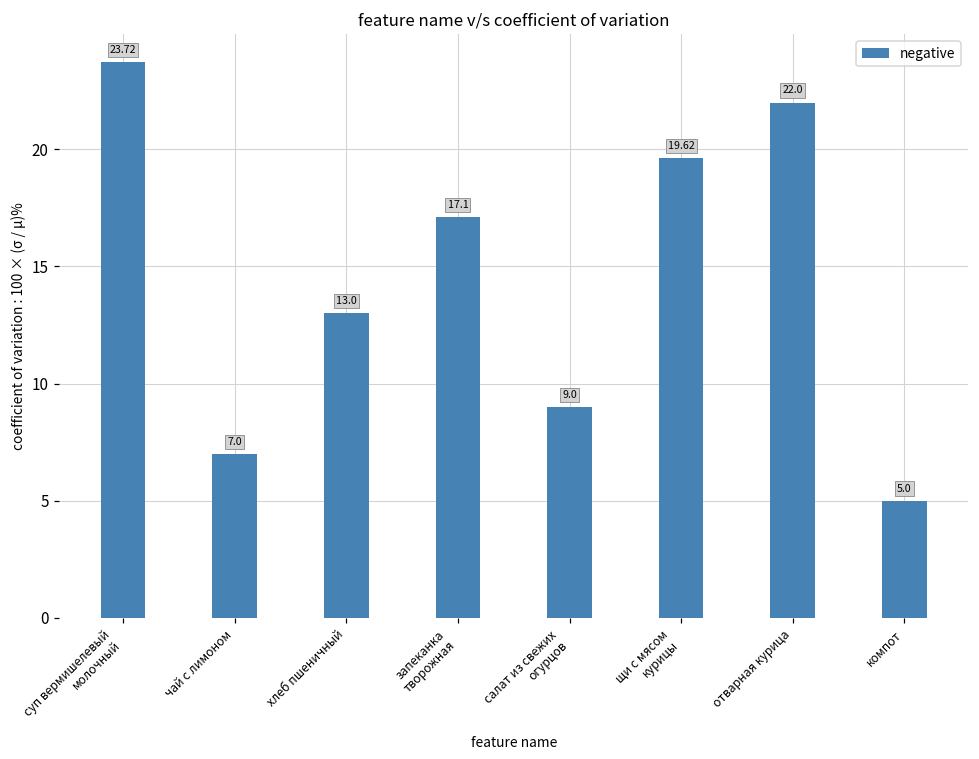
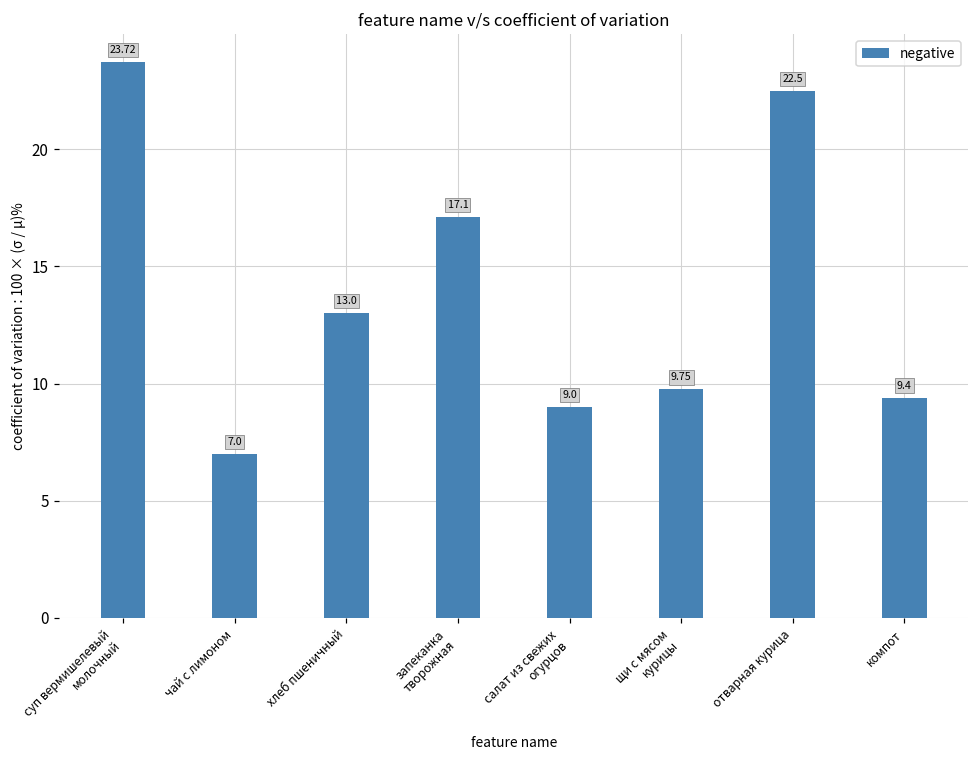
  {
-   "щи с мясом курицы": 19.62,
-   "отварная курица": 22.0,
-   "компот": 5.0
+   "щи с мясом курицы": 9.75,
+   "отварная курица": 22.5,
+   "компот": 9.4
  }
